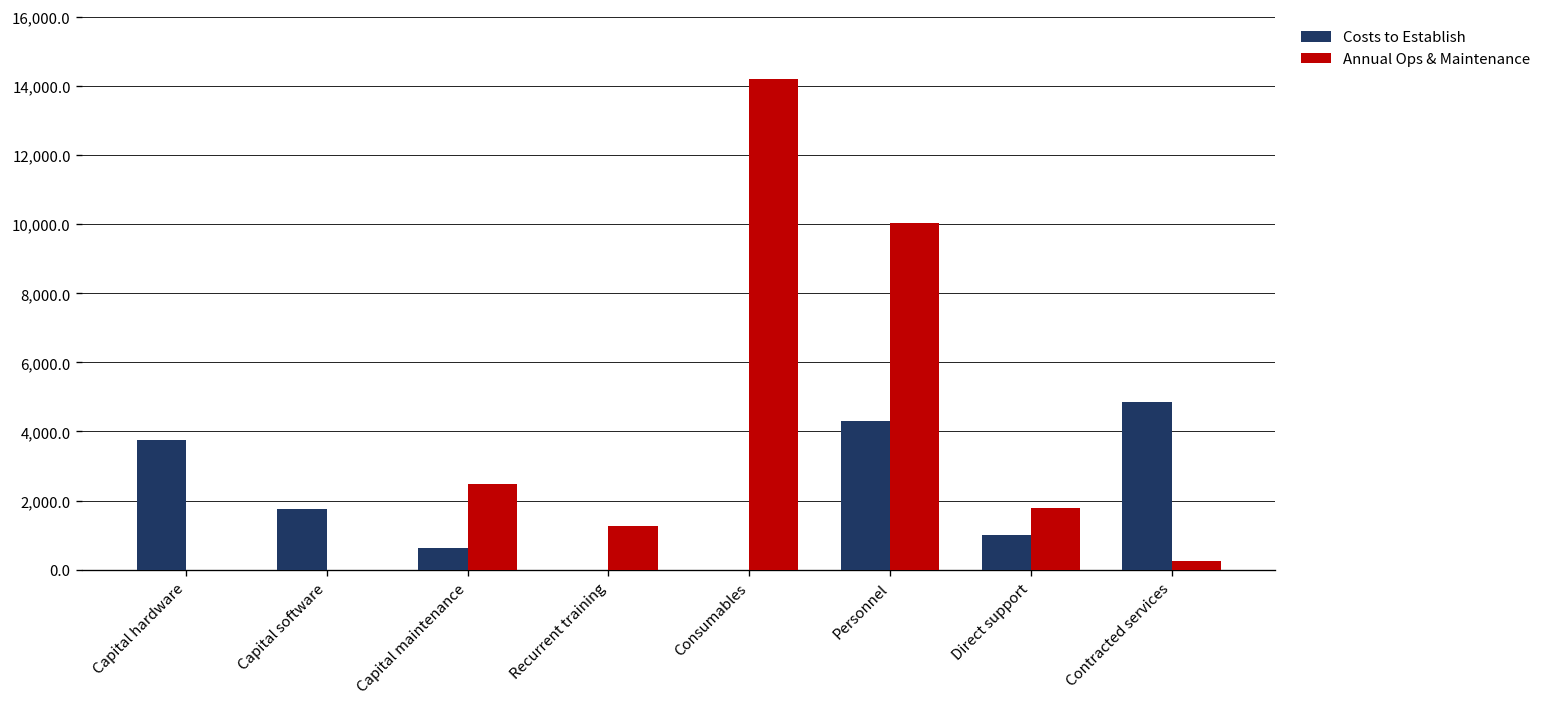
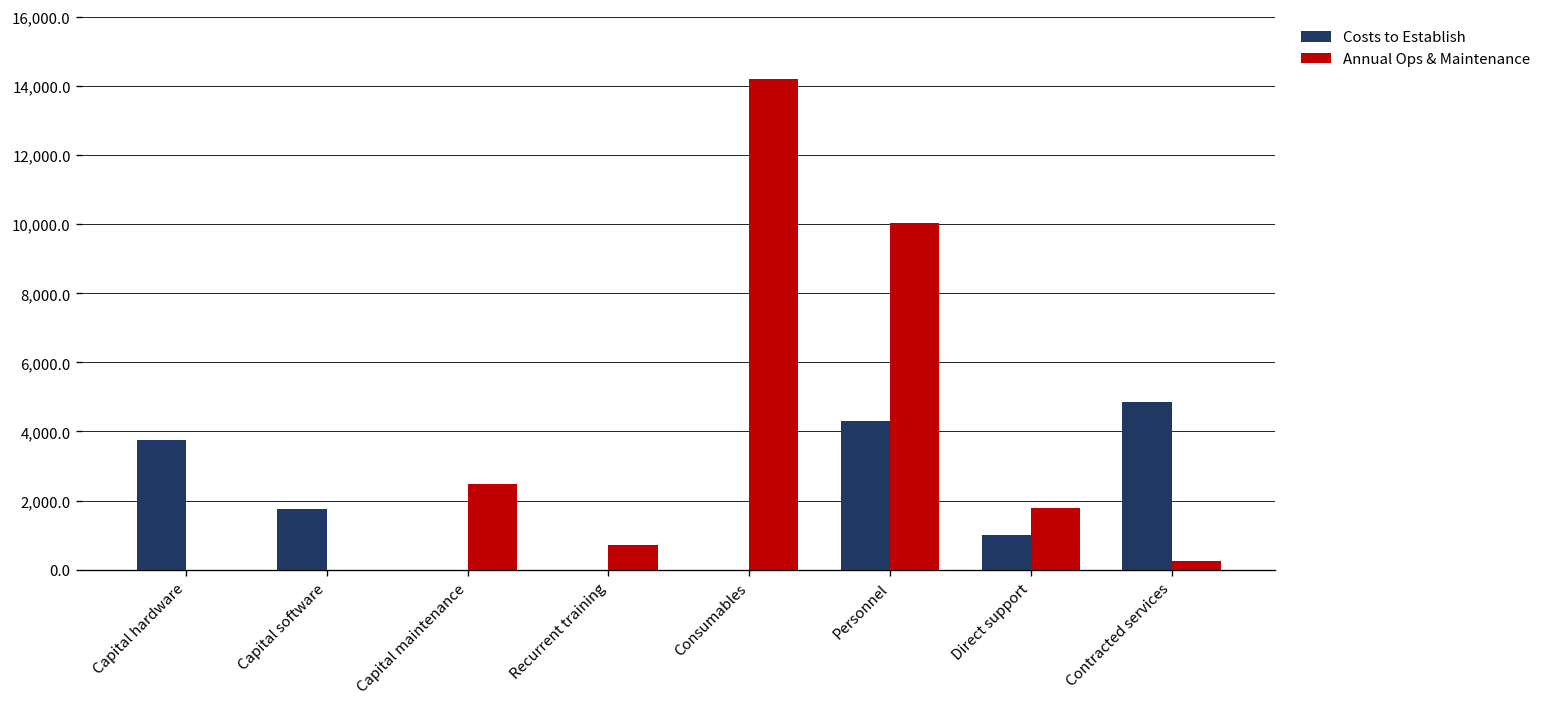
  {
    "Costs to Establish": {
      "Capital hardware": "3,800",
      "Capital software": "1,800",
-     "Capital maintenance": "600",
+     "Capital maintenance": "0",
      "Recurrent training": "0",
      "Consumables": "0",
      "Personnel": "4,300",
      "Direct support": "1,000",
      "Contracted services": "4,900"
    },
    "Annual Ops & Maintenance": {
      "Capital hardware": "0",
      "Capital software": "0",
      "Capital maintenance": "2,500",
-     "Recurrent training": "1,300",
+     "Recurrent training": "700",
      "Consumables": "14,200",
      "Personnel": "10,000",
      "Direct support": "1,800",
      "Contracted services": "200"
    }
  }
